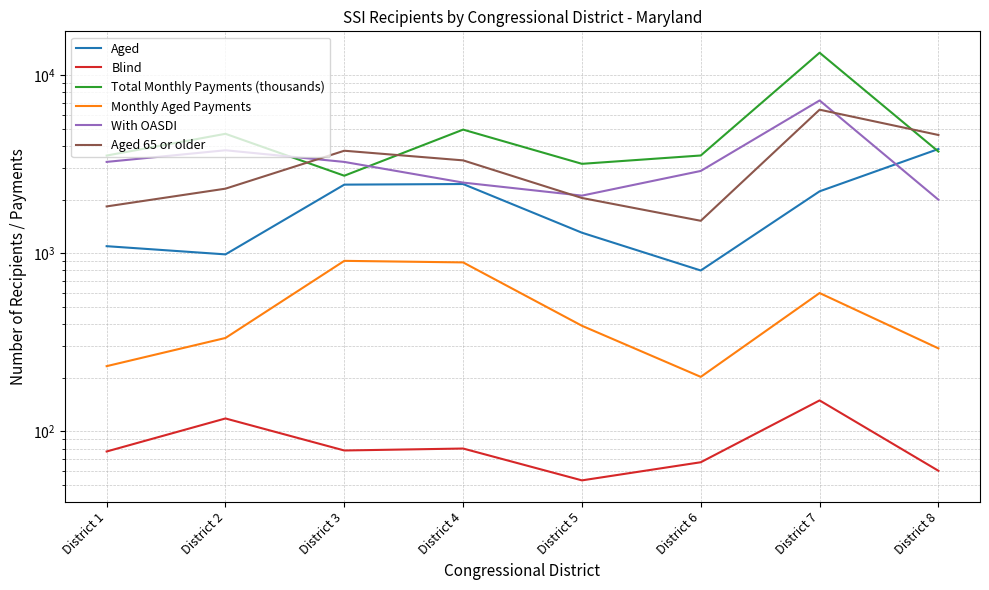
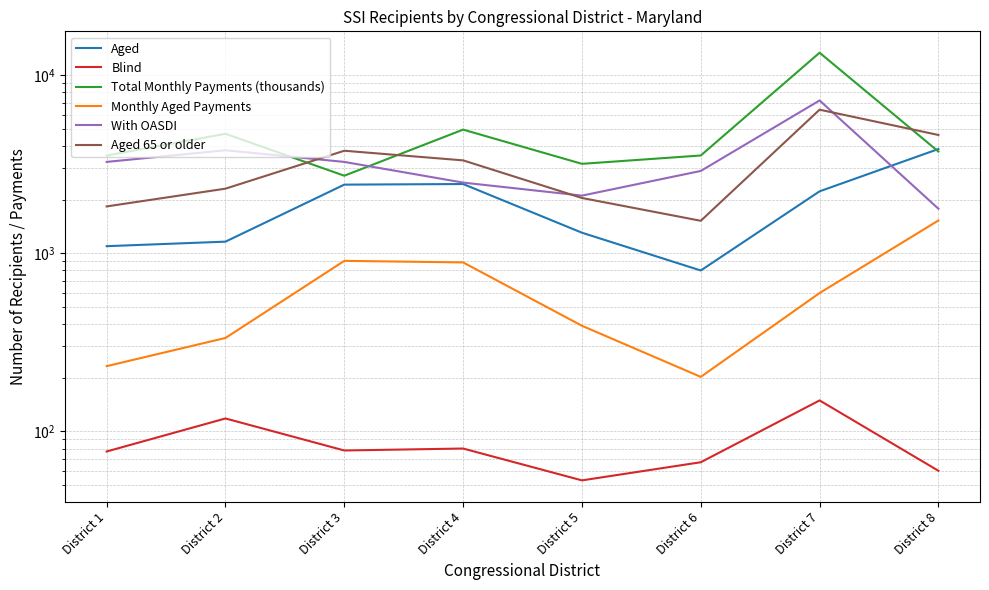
  {
    "Aged": {
      "District 1": 1100,
-     "District 2": 1000,
+     "District 2": 1200,
      "District 3": 2400,
      "District 5": 1300,
      "District 6": 800,
      "District 7": 2200,
      "District 8": 3800
    },
    "Blind": {
      "District 1": 77,
      "District 2": 120,
      "District 3": 80,
      "District 4": 80,
      "District 5": 53,
      "District 6": 67,
      "District 7": 150,
      "District 8": 60
    },
    "Total Monthly Payments (thousands)": {
      "District 3": 2700,
      "District 4": 4900,
      "District 5": 3200,
      "District 6": 3500,
      "District 7": 13000,
      "District 8": 3700
    },
    "Monthly Aged Payments": {
      "District 1": 230,
      "District 2": 330,
      "District 3": 900,
      "District 4": 900,
      "District 5": 390,
      "District 6": 200,
      "District 7": 600,
-     "District 8": 290
+     "District 8": 1500
    },
    "With OASDI": {
      "District 1": 3300,
      "District 3": 3300,
      "District 6": 2900,
      "District 7": 7200,
-     "District 8": 2000
+     "District 8": 1800
    },
    "Aged 65 or older": {
      "District 1": 1800,
      "District 2": 2300,
      "District 3": 3800,
      "District 4": 3300,
      "District 6": 1500,
      "District 7": 6400,
      "District 8": 4600
    }
  }
